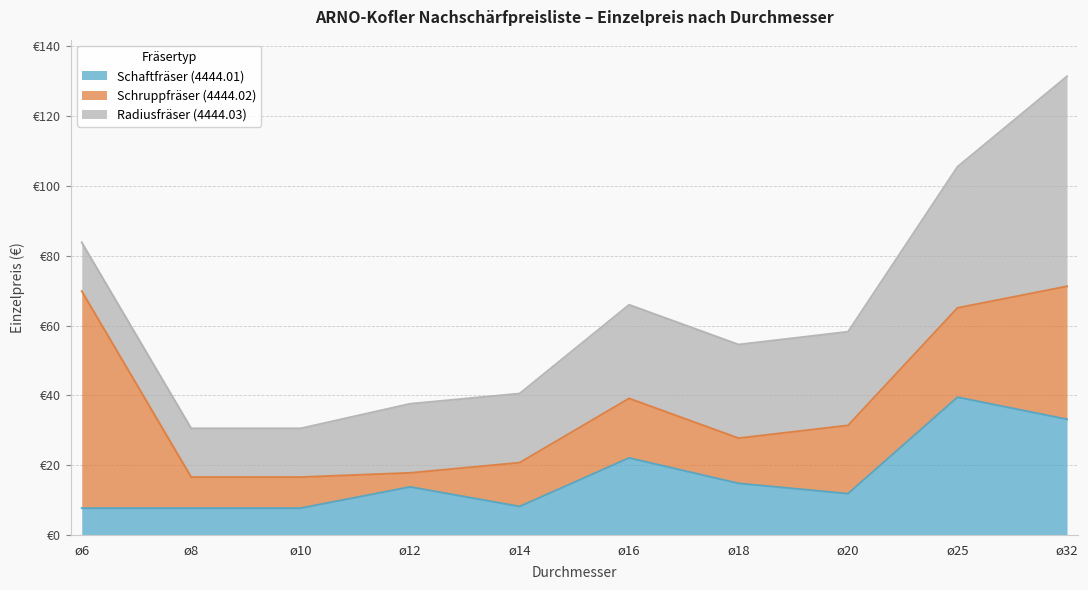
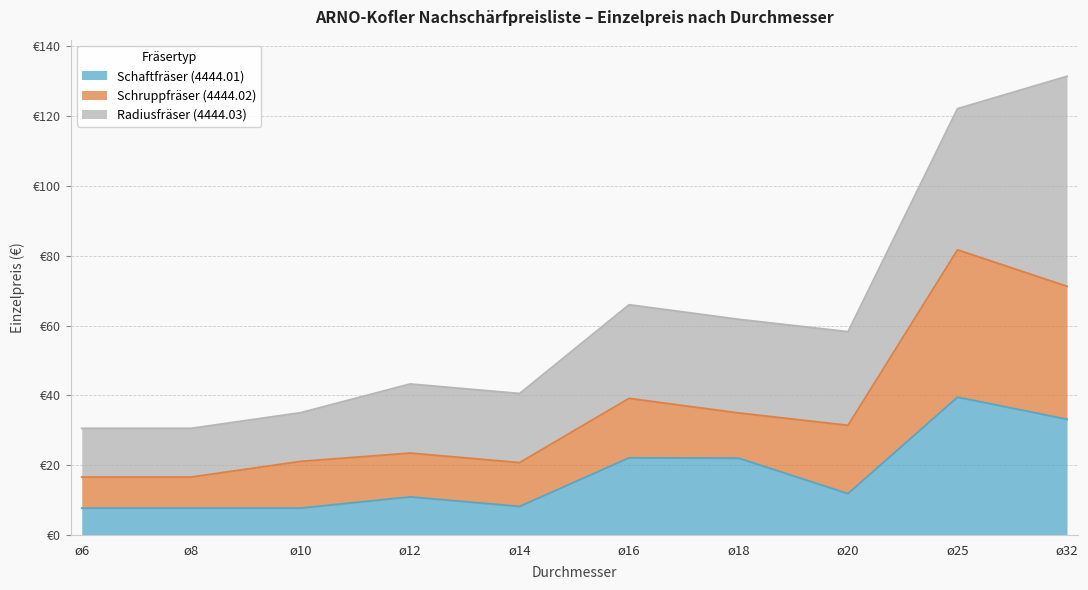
  {
    "Schaftfräser (4444.01)": {
      "ø6": "€8",
      "ø8": "€8",
      "ø10": "€8",
-     "ø12": "€14",
+     "ø12": "€11",
      "ø14": "€8",
      "ø16": "€22",
-     "ø18": "€15",
+     "ø18": "€22",
      "ø20": "€12",
      "ø25": "€39",
      "ø32": "€33"
    },
    "Schruppfräser (4444.02)": {
-     "ø6": "€62",
+     "ø6": "€9",
      "ø8": "€9",
-     "ø10": "€9",
-     "ø12": "€4",
+     "ø10": "€13",
+     "ø12": "€13",
      "ø14": "€13",
      "ø16": "€17",
      "ø18": "€13",
      "ø20": "€20",
-     "ø25": "€26",
+     "ø25": "€42",
      "ø32": "€38"
    },
    "Radiusfräser (4444.03)": {
      "ø6": "€14",
      "ø8": "€14",
      "ø10": "€14",
      "ø12": "€20",
      "ø14": "€20",
      "ø16": "€27",
      "ø18": "€27",
      "ø20": "€27",
      "ø25": "€40",
      "ø32": "€60"
    }
  }
